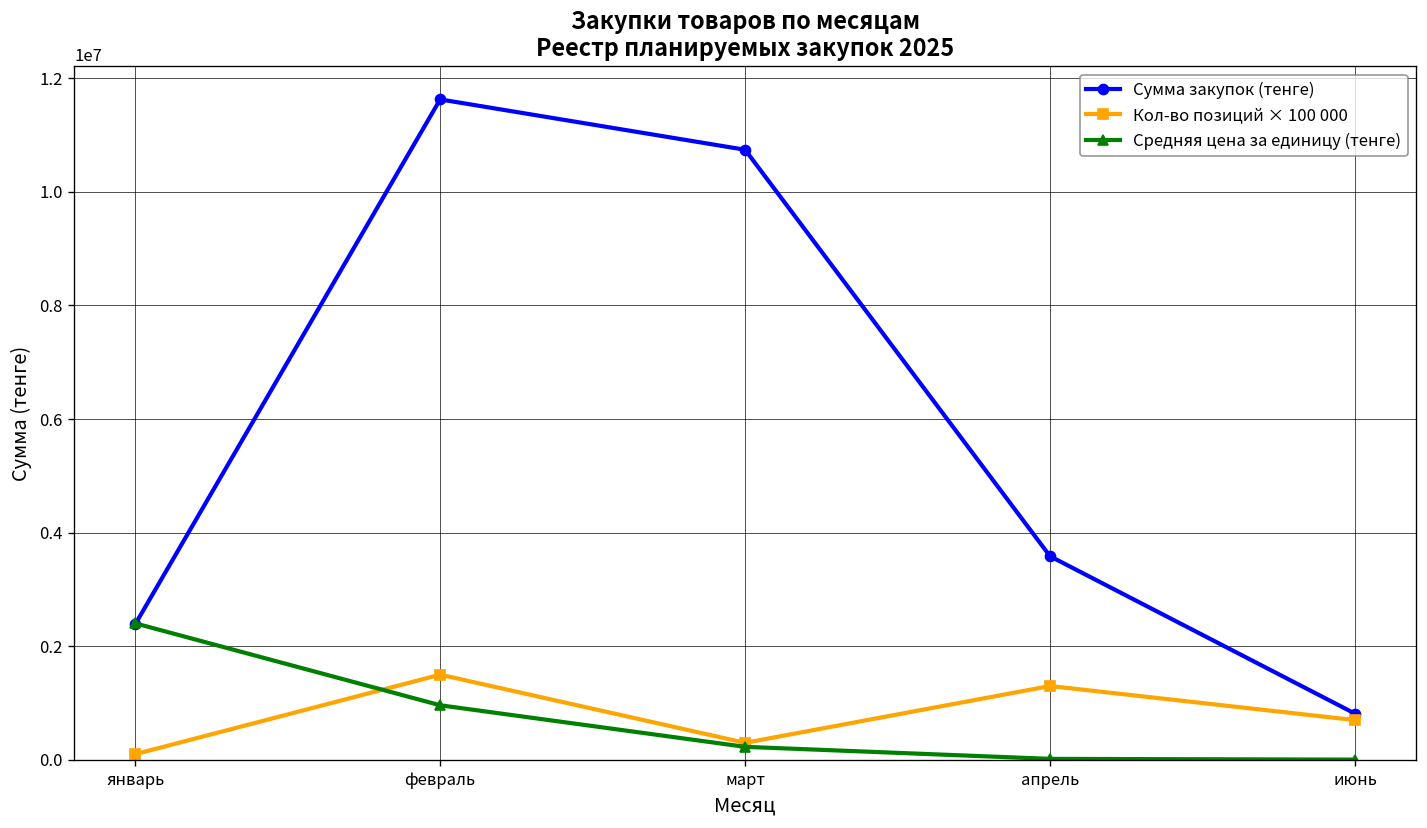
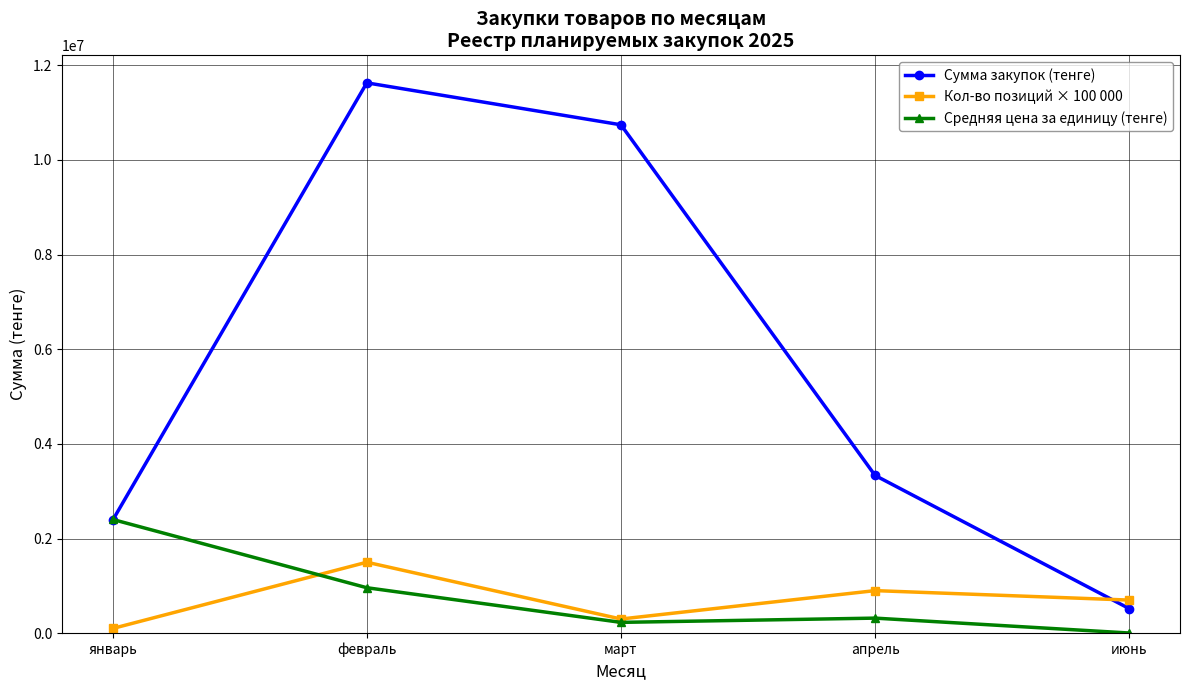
  {
    "Сумма закупок (тенге)": {
      "февраль": 11600000,
      "март": 10700000,
-     "апрель": 3600000,
-     "июнь": 800000
+     "апрель": 3300000,
+     "июнь": 500000
    },
    "Кол-во позиций × 100 000": {
      "январь": 100000,
      "февраль": 1500000,
      "март": 300000,
-     "апрель": 1300000,
+     "апрель": 900000,
      "июнь": 700000
    },
    "Средняя цена за единицу (тенге)": {
      "февраль": 1000000,
      "март": 200000,
-     "апрель": 0,
+     "апрель": 300000,
      "июнь": 0
    }
  }
